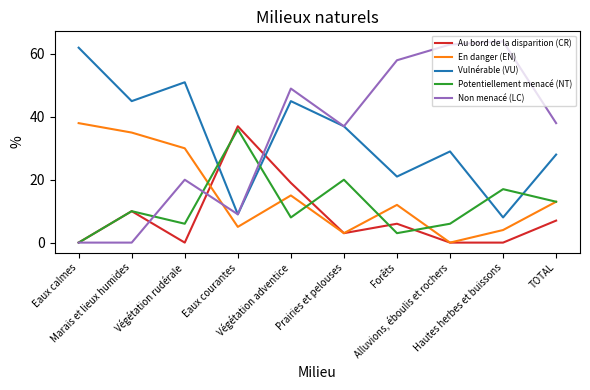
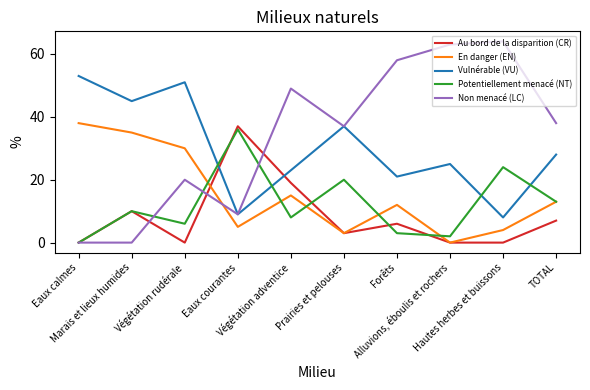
  {
    "Au bord de la disparition (CR)": {
      "Végétation rudérale": 0,
      "Eaux courantes": 37,
      "Végétation adventice": 19,
      "Forêts": 6,
      "Hautes herbes et buissons": 0,
      "TOTAL": 7
    },
    "En danger (EN)": {
      "Eaux calmes": 38,
      "Marais et lieux humides": 35,
      "Végétation rudérale": 30,
      "Eaux courantes": 5,
      "Végétation adventice": 15,
      "Forêts": 12,
      "Hautes herbes et buissons": 4
    },
    "Vulnérable (VU)": {
-     "Eaux calmes": 62,
+     "Eaux calmes": 53,
      "Marais et lieux humides": 45,
      "Végétation rudérale": 51,
-     "Végétation adventice": 45,
+     "Végétation adventice": 23,
      "Forêts": 21,
-     "Alluvions, éboulis et rochers": 29,
+     "Alluvions, éboulis et rochers": 25,
      "Hautes herbes et buissons": 8,
      "TOTAL": 28
    },
    "Potentiellement menacé (NT)": {
      "Végétation rudérale": 6,
      "Eaux courantes": 36,
      "Végétation adventice": 8,
      "Prairies et pelouses": 20,
      "Forêts": 3,
-     "Alluvions, éboulis et rochers": 6,
-     "Hautes herbes et buissons": 17
+     "Alluvions, éboulis et rochers": 2,
+     "Hautes herbes et buissons": 24
    },
    "Non menacé (LC)": {
      "Marais et lieux humides": 0,
      "Végétation rudérale": 20,
      "Végétation adventice": 49,
      "Forêts": 58,
      "TOTAL": 38
    }
  }
